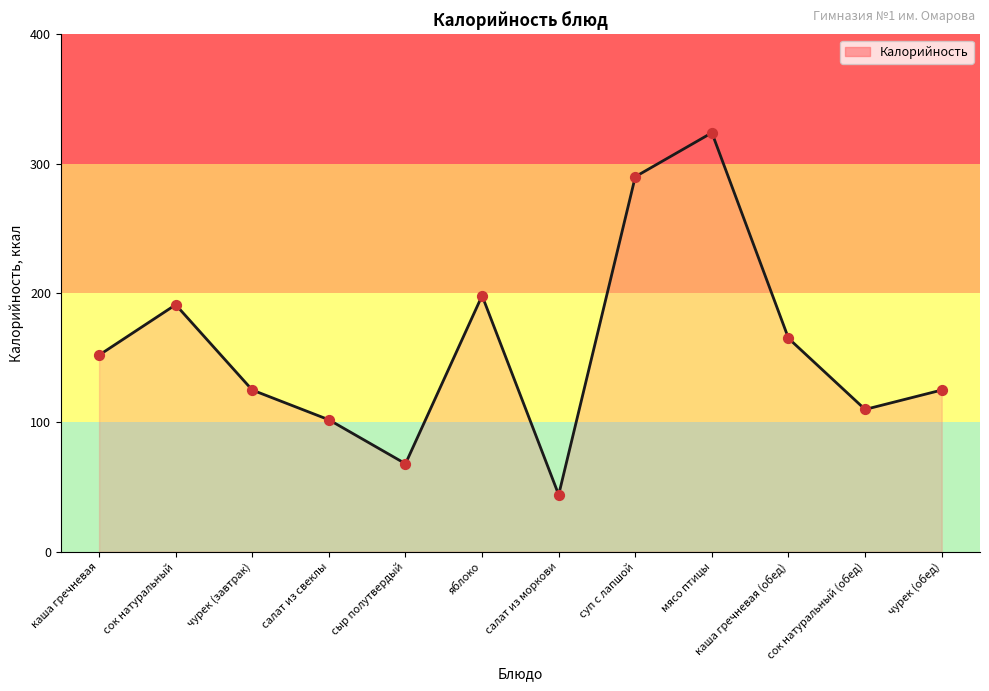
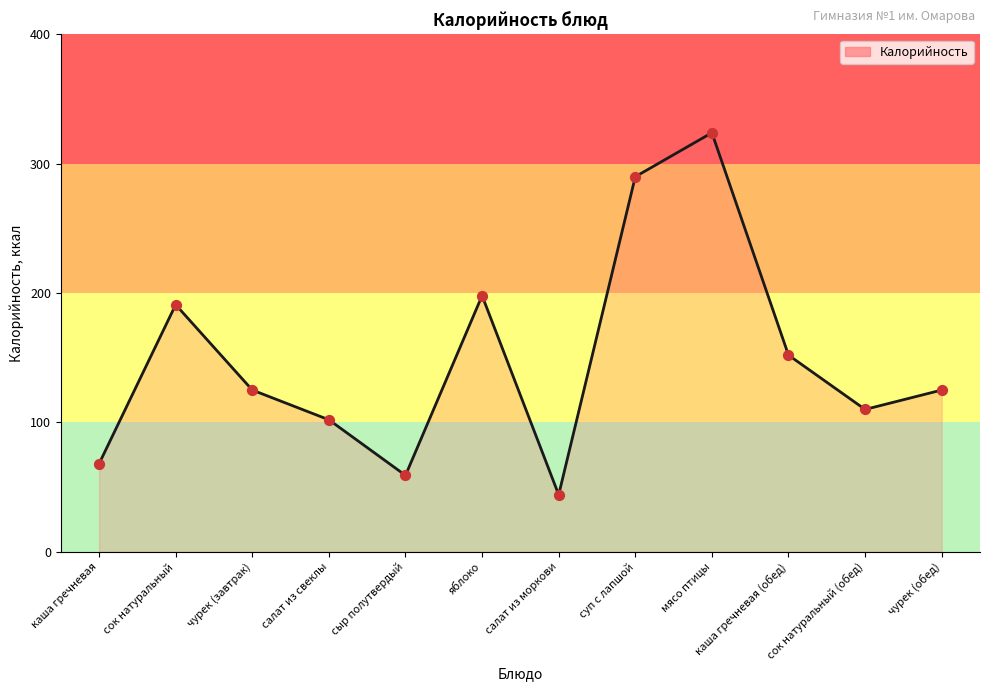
  {
-   "каша гречневая": 152,
+   "каша гречневая": 68,
    "сок натуральный": 191,
    "чурек (завтрак)": 125,
    "салат из свеклы": 102,
-   "сыр полутвердый": 68,
+   "сыр полутвердый": 59,
    "яблоко": 198,
    "салат из моркови": 44,
    "суп с лапшой": 290,
    "мясо птицы": 324,
-   "каша гречневая (обед)": 165,
+   "каша гречневая (обед)": 152,
    "сок натуральный (обед)": 110,
    "чурек (обед)": 125
  }
